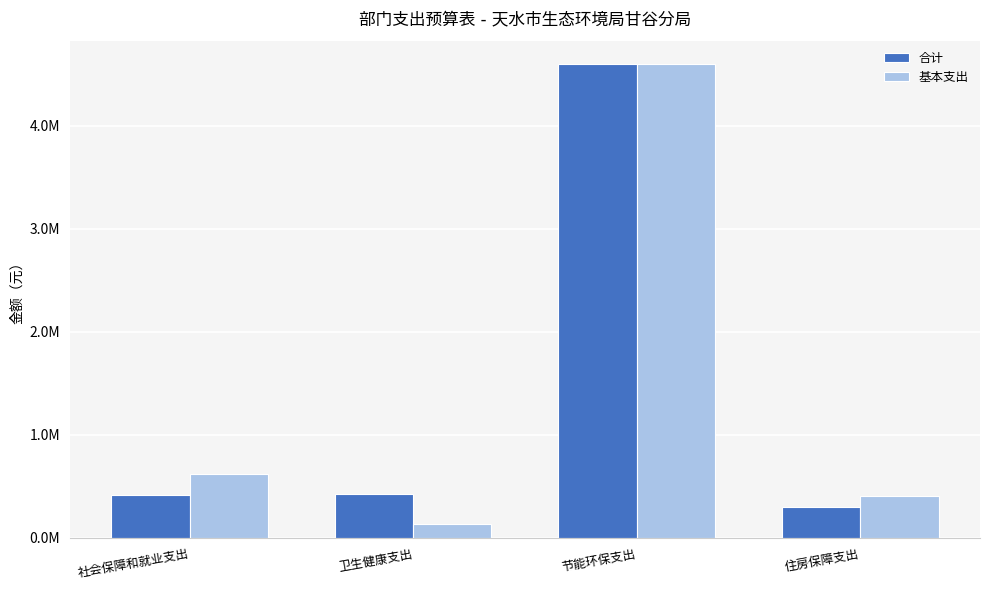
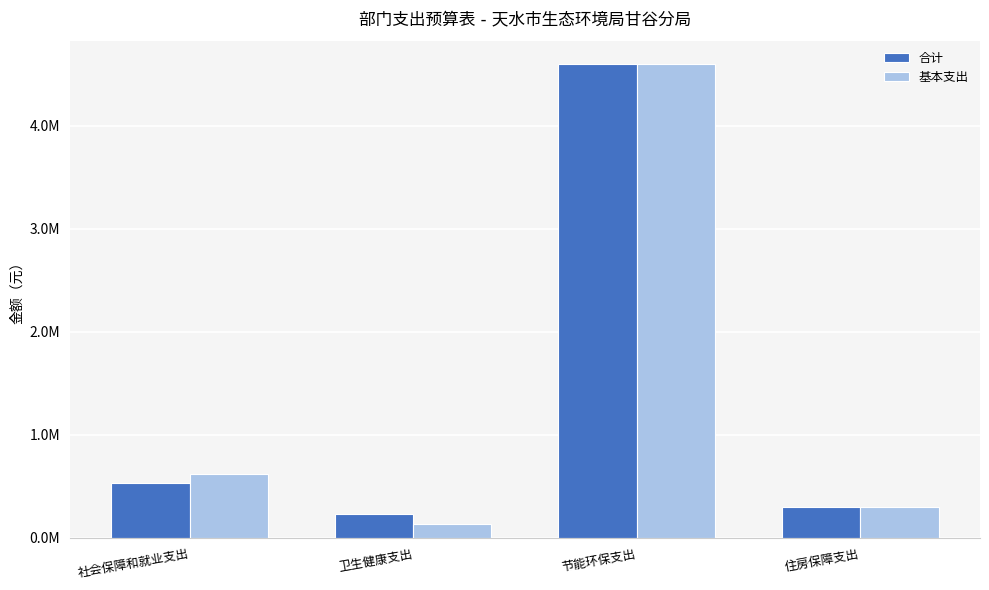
  {
    "合计": {
-     "社会保障和就业支出": 410000,
-     "卫生健康支出": 420000,
+     "社会保障和就业支出": 530000,
+     "卫生健康支出": 240000,
      "节能环保支出": 4590000,
      "住房保障支出": 300000
    },
    "基本支出": {
      "社会保障和就业支出": 620000,
      "卫生健康支出": 130000,
      "节能环保支出": 4590000,
-     "住房保障支出": 400000
+     "住房保障支出": 300000
    }
  }
